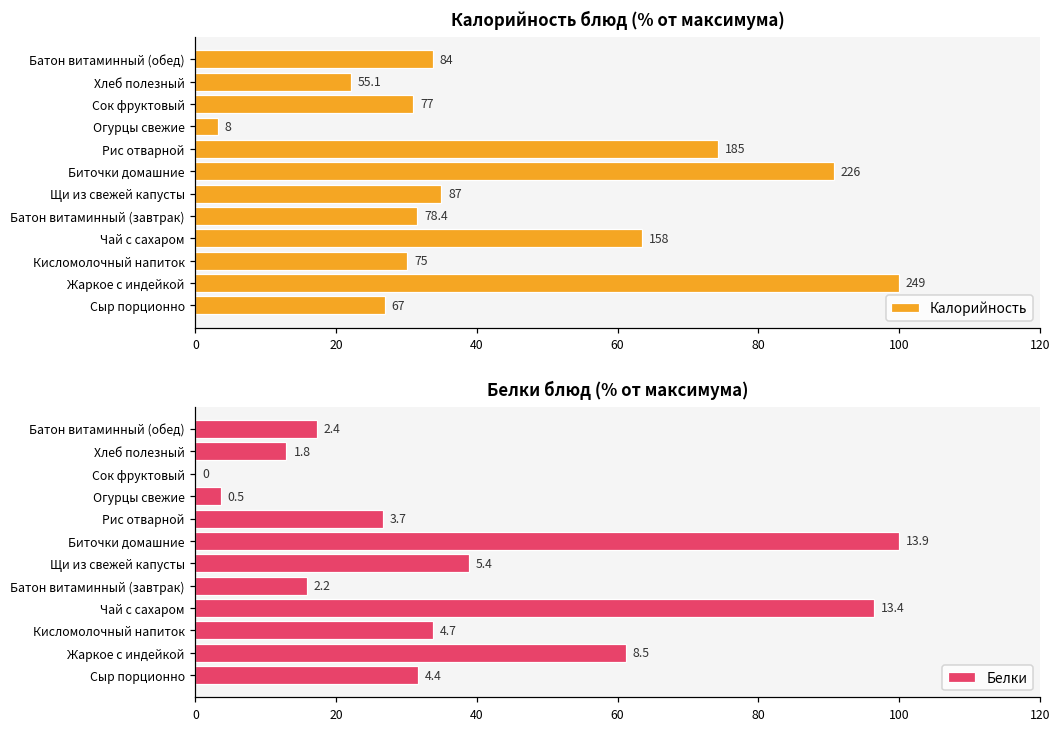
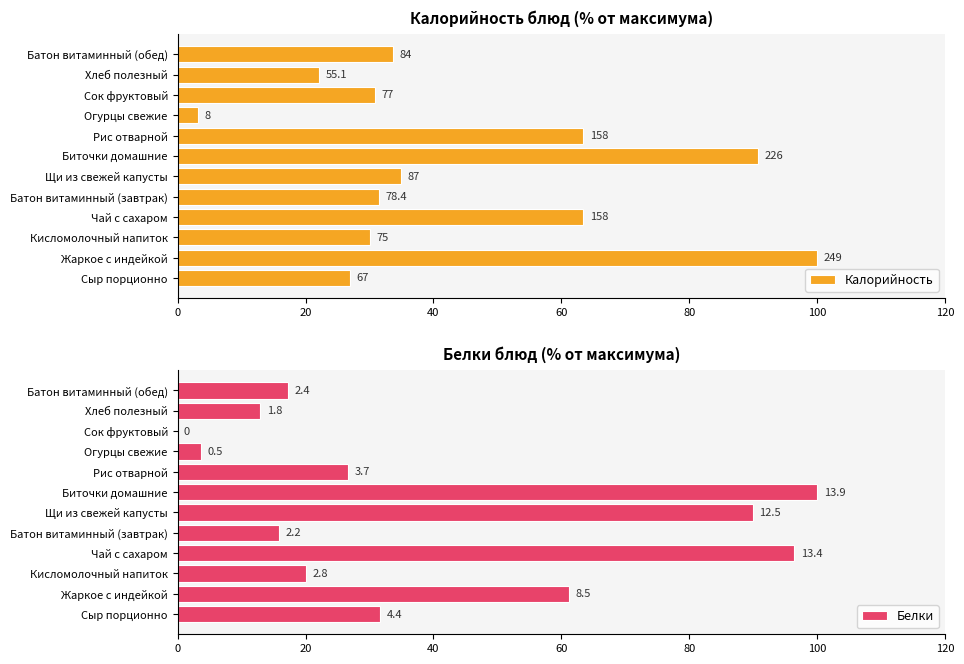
  {
    "Калорийность блюд (% от максимума)": {
-     "Рис отварной": 185
+     "Рис отварной": 158
    },
    "Белки блюд (% от максимума)": {
      "Сок фруктовый": 0,
-     "Щи из свежей капусты": 5.4,
-     "Кисломолочный напиток": 4.7
+     "Щи из свежей капусты": 12.5,
+     "Кисломолочный напиток": 2.8
    }
  }
